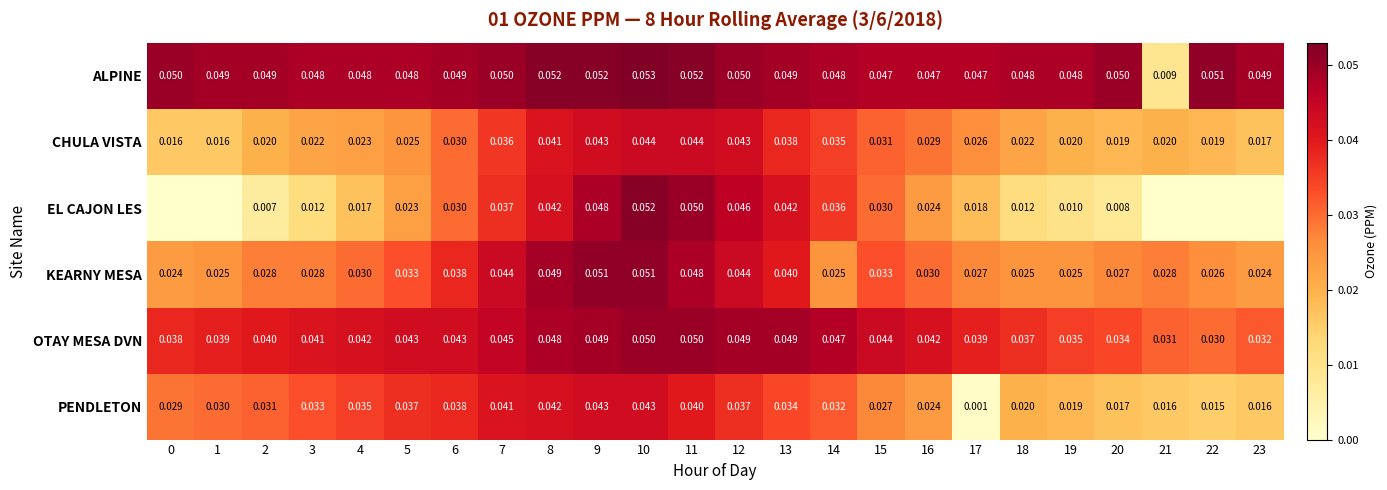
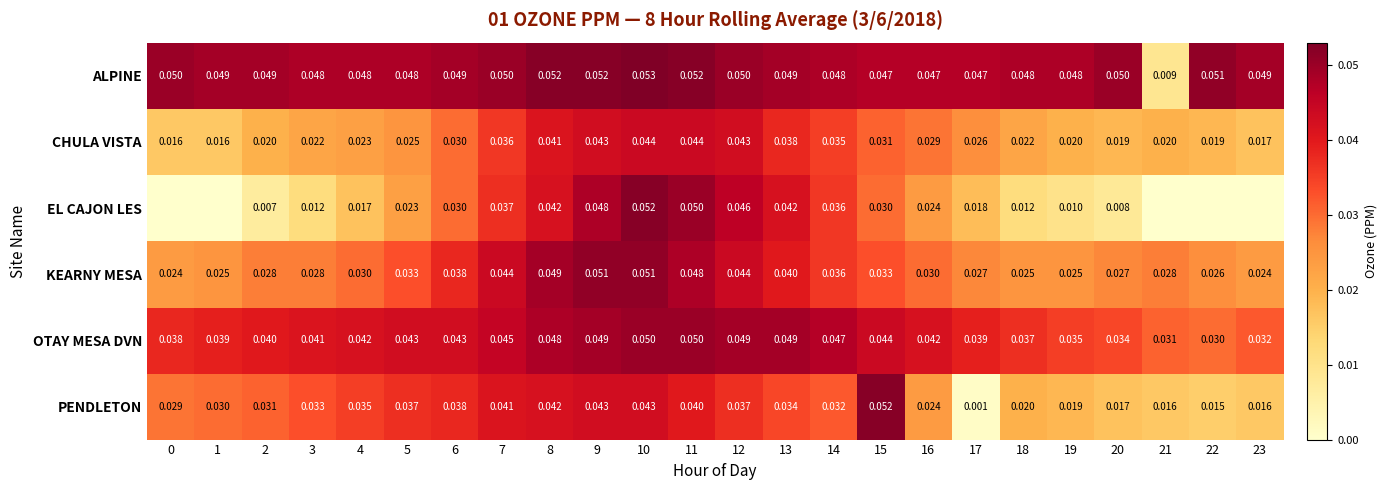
  {
    "ALPINE": {
      "0": 0.050,
      "1": 0.049,
      "2": 0.049,
      "3": 0.048,
      "4": 0.048,
      "5": 0.048,
      "6": 0.049,
      "7": 0.050,
      "8": 0.052,
      "9": 0.052,
      "10": 0.053,
      "11": 0.052,
      "12": 0.050,
      "13": 0.049,
      "14": 0.048,
      "15": 0.047,
      "16": 0.047,
      "17": 0.047,
      "18": 0.048,
      "19": 0.048,
      "20": 0.050,
      "21": 0.009,
      "22": 0.051,
      "23": 0.049
    },
    "CHULA VISTA": {
      "0": 0.016,
      "1": 0.016,
      "2": 0.020,
      "3": 0.022,
      "4": 0.023,
      "5": 0.025,
      "6": 0.030,
      "7": 0.036,
      "8": 0.041,
      "9": 0.043,
      "10": 0.044,
      "11": 0.044,
      "12": 0.043,
      "13": 0.038,
      "14": 0.035,
      "15": 0.031,
      "16": 0.029,
      "17": 0.026,
      "18": 0.022,
      "19": 0.020,
      "20": 0.019,
      "21": 0.020,
      "22": 0.019,
      "23": 0.017
    },
    "EL CAJON LES": {
      "2": 0.007,
      "3": 0.012,
      "4": 0.017,
      "5": 0.023,
      "6": 0.030,
      "7": 0.037,
      "8": 0.042,
      "9": 0.048,
      "10": 0.052,
      "11": 0.050,
      "12": 0.046,
      "13": 0.042,
      "14": 0.036,
      "15": 0.030,
      "16": 0.024,
      "17": 0.018,
      "18": 0.012,
      "19": 0.010,
      "20": 0.008
    },
    "KEARNY MESA": {
      "0": 0.024,
      "1": 0.025,
      "2": 0.028,
      "3": 0.028,
      "4": 0.030,
      "5": 0.033,
      "6": 0.038,
      "7": 0.044,
      "8": 0.049,
      "9": 0.051,
      "10": 0.051,
      "11": 0.048,
      "12": 0.044,
      "13": 0.040,
-     "14": 0.025,
+     "14": 0.036,
      "15": 0.033,
      "16": 0.030,
      "17": 0.027,
      "18": 0.025,
      "19": 0.025,
      "20": 0.027,
      "21": 0.028,
      "22": 0.026,
      "23": 0.024
    },
    "OTAY MESA DVN": {
      "0": 0.038,
      "1": 0.039,
      "2": 0.040,
      "3": 0.041,
      "4": 0.042,
      "5": 0.043,
      "6": 0.043,
      "7": 0.045,
      "8": 0.048,
      "9": 0.049,
      "10": 0.050,
      "11": 0.050,
      "12": 0.049,
      "13": 0.049,
      "14": 0.047,
      "15": 0.044,
      "16": 0.042,
      "17": 0.039,
      "18": 0.037,
      "19": 0.035,
      "20": 0.034,
      "21": 0.031,
      "22": 0.030,
      "23": 0.032
    },
    "PENDLETON": {
      "0": 0.029,
      "1": 0.030,
      "2": 0.031,
      "3": 0.033,
      "4": 0.035,
      "5": 0.037,
      "6": 0.038,
      "7": 0.041,
      "8": 0.042,
      "9": 0.043,
      "10": 0.043,
      "11": 0.040,
      "12": 0.037,
      "13": 0.034,
      "14": 0.032,
-     "15": 0.027,
+     "15": 0.052,
      "16": 0.024,
      "17": 0.001,
      "18": 0.020,
      "19": 0.019,
      "20": 0.017,
      "21": 0.016,
      "22": 0.015,
      "23": 0.016
    }
  }
